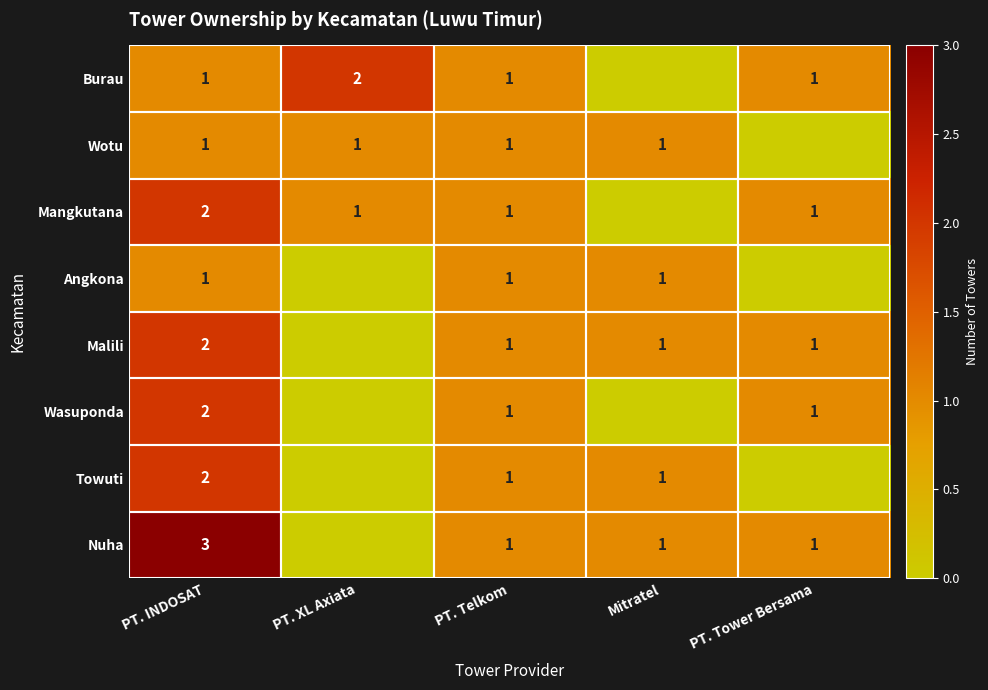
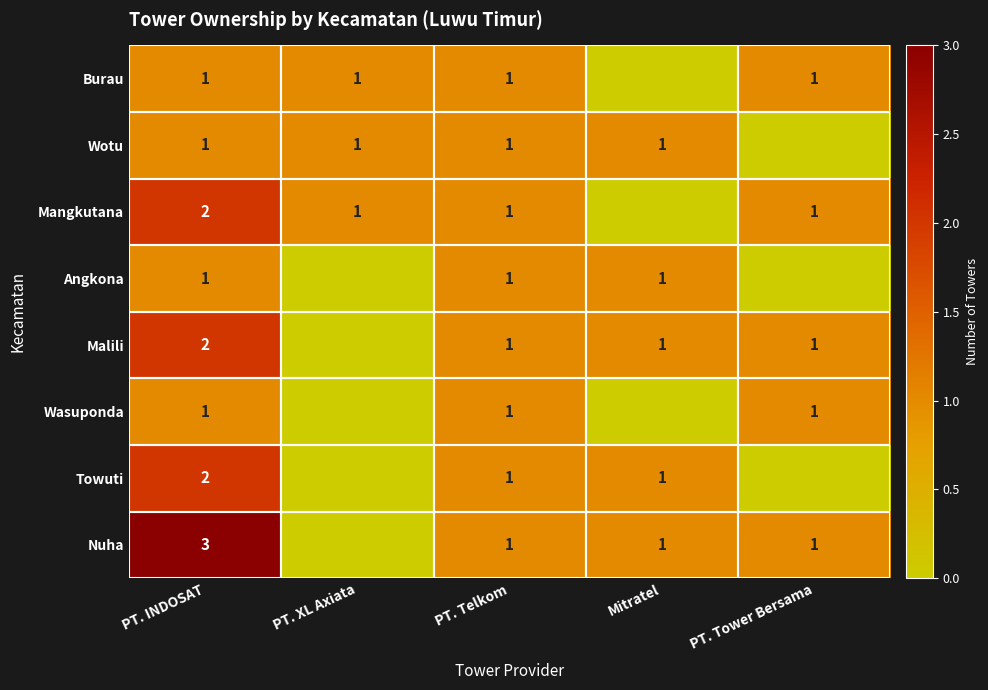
  {
    "Burau": {
      "PT. INDOSAT": 1,
-     "PT. XL Axiata": 2,
+     "PT. XL Axiata": 1,
      "PT. Telkom": 1,
      "PT. Tower Bersama": 1
    },
    "Wotu": {
      "PT. INDOSAT": 1,
      "PT. XL Axiata": 1,
      "PT. Telkom": 1,
      "Mitratel": 1
    },
    "Mangkutana": {
      "PT. INDOSAT": 2,
      "PT. XL Axiata": 1,
      "PT. Telkom": 1,
      "PT. Tower Bersama": 1
    },
    "Angkona": {
      "PT. INDOSAT": 1,
      "PT. Telkom": 1,
      "Mitratel": 1
    },
    "Malili": {
      "PT. INDOSAT": 2,
      "PT. Telkom": 1,
      "Mitratel": 1,
      "PT. Tower Bersama": 1
    },
    "Wasuponda": {
-     "PT. INDOSAT": 2,
+     "PT. INDOSAT": 1,
      "PT. Telkom": 1,
      "PT. Tower Bersama": 1
    },
    "Towuti": {
      "PT. INDOSAT": 2,
      "PT. Telkom": 1,
      "Mitratel": 1
    },
    "Nuha": {
      "PT. INDOSAT": 3,
      "PT. Telkom": 1,
      "Mitratel": 1,
      "PT. Tower Bersama": 1
    }
  }
